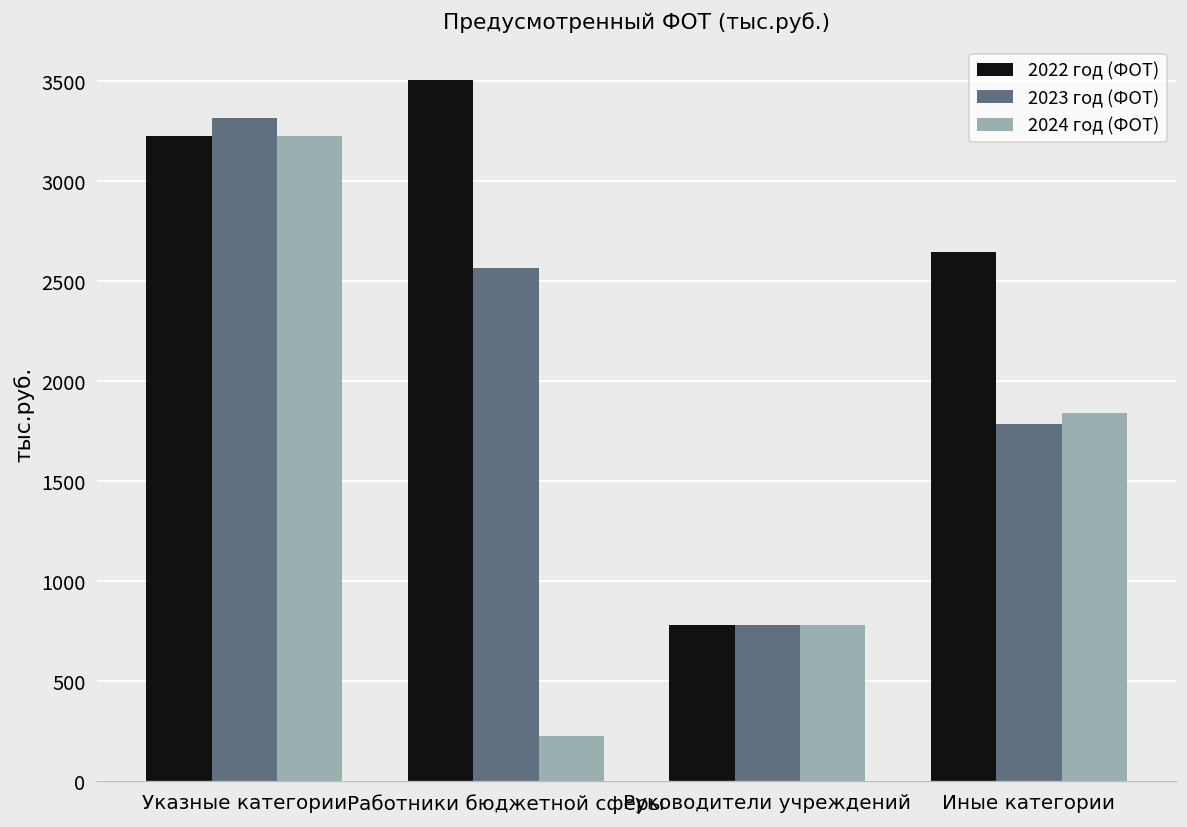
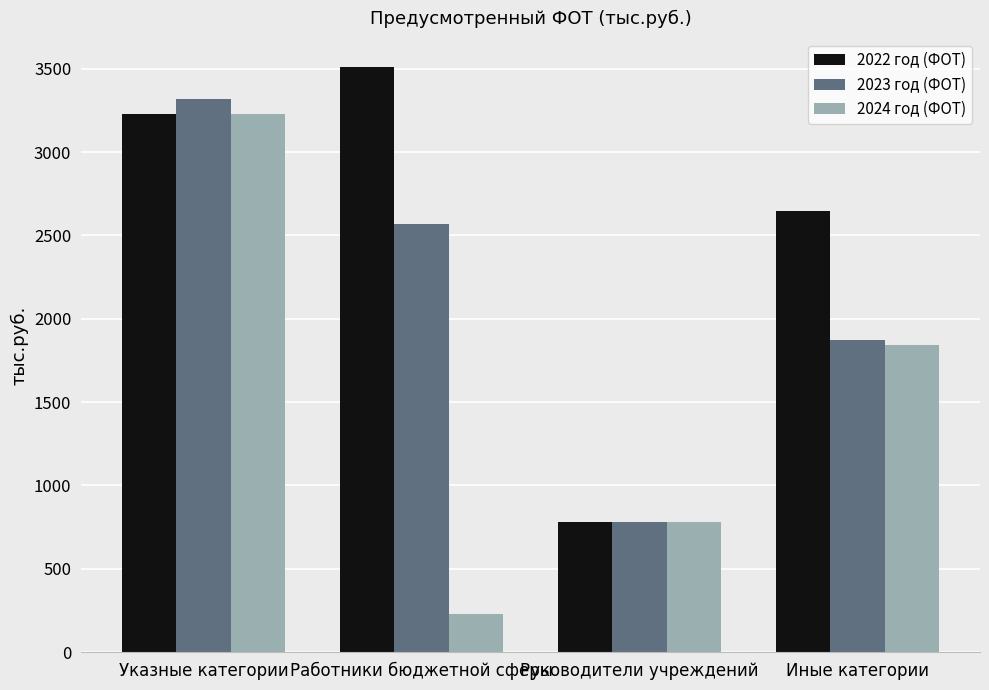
  {
    "2022 год (ФОТ)": {
      "Указные категории": 3230,
      "Работники бюджетной сферы": 3510,
      "Руководители учреждений": 780,
      "Иные категории": 2650
    },
    "2023 год (ФОТ)": {
      "Указные категории": 3320,
      "Работники бюджетной сферы": 2570,
      "Руководители учреждений": 780,
-     "Иные категории": 1790
+     "Иные категории": 1870
    },
    "2024 год (ФОТ)": {
      "Указные категории": 3230,
      "Работники бюджетной сферы": 230,
      "Руководители учреждений": 780,
      "Иные категории": 1840
    }
  }
